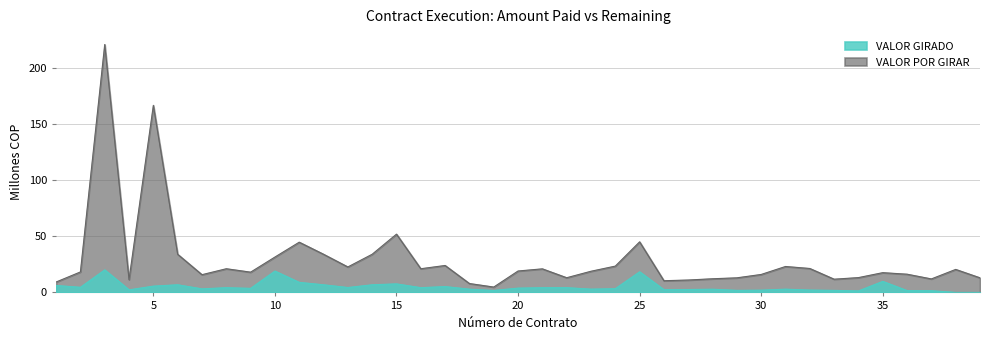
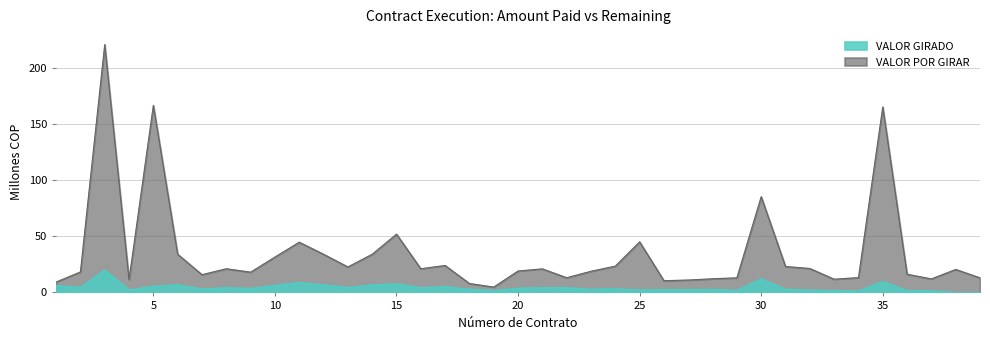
  {
    "VALOR GIRADO": {
      "5": 6,
-     "10": 19,
+     "10": 6,
      "15": 8,
      "20": 4,
-     "25": 18,
-     "30": 2,
+     "25": 2,
+     "30": 12,
      "35": 10
    },
    "VALOR POR GIRAR": {
      "5": 167,
      "10": 32,
      "15": 52,
      "20": 19,
      "25": 45,
-     "30": 16,
-     "35": 18
+     "30": 85,
+     "35": 165
    }
  }
